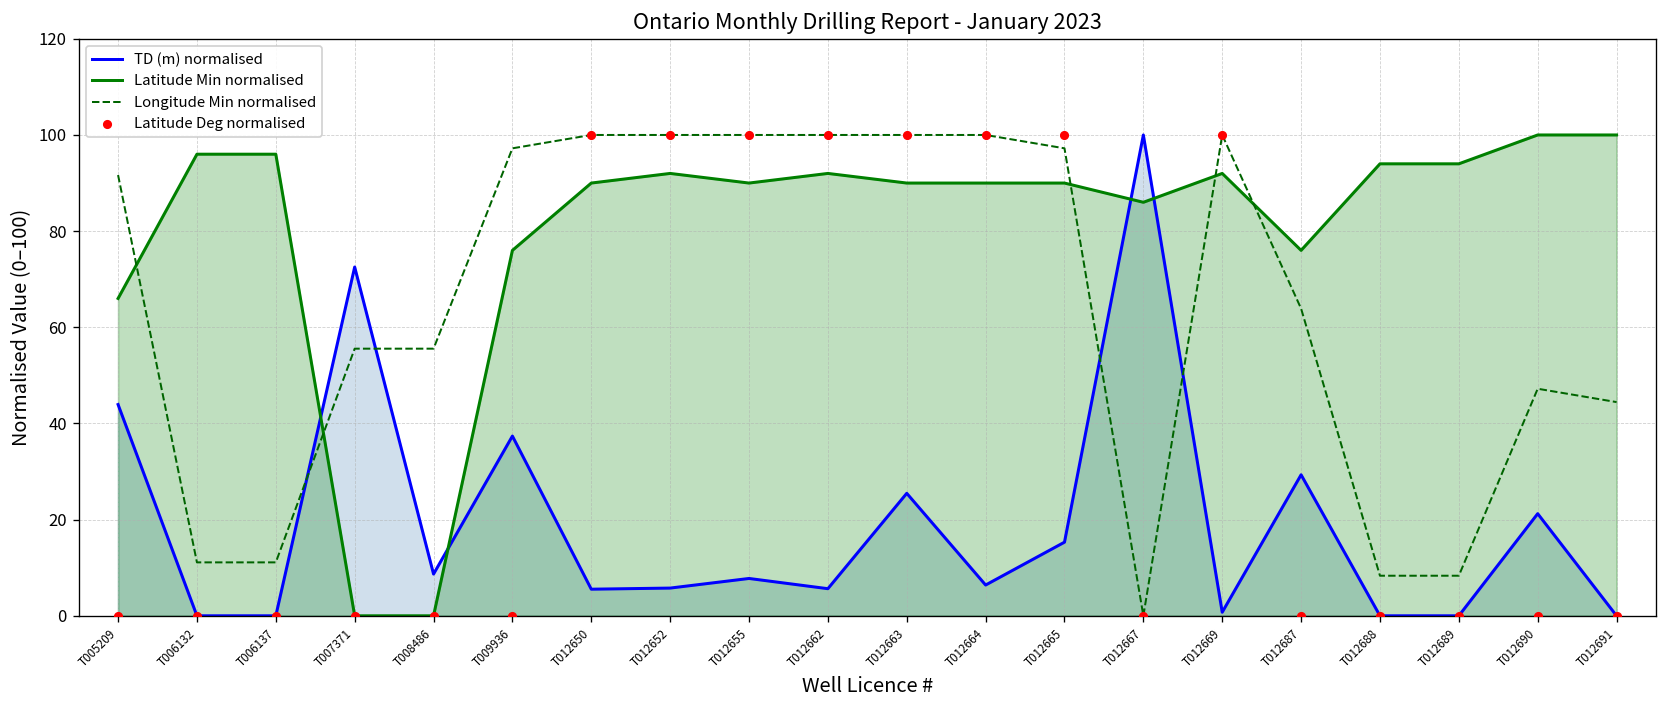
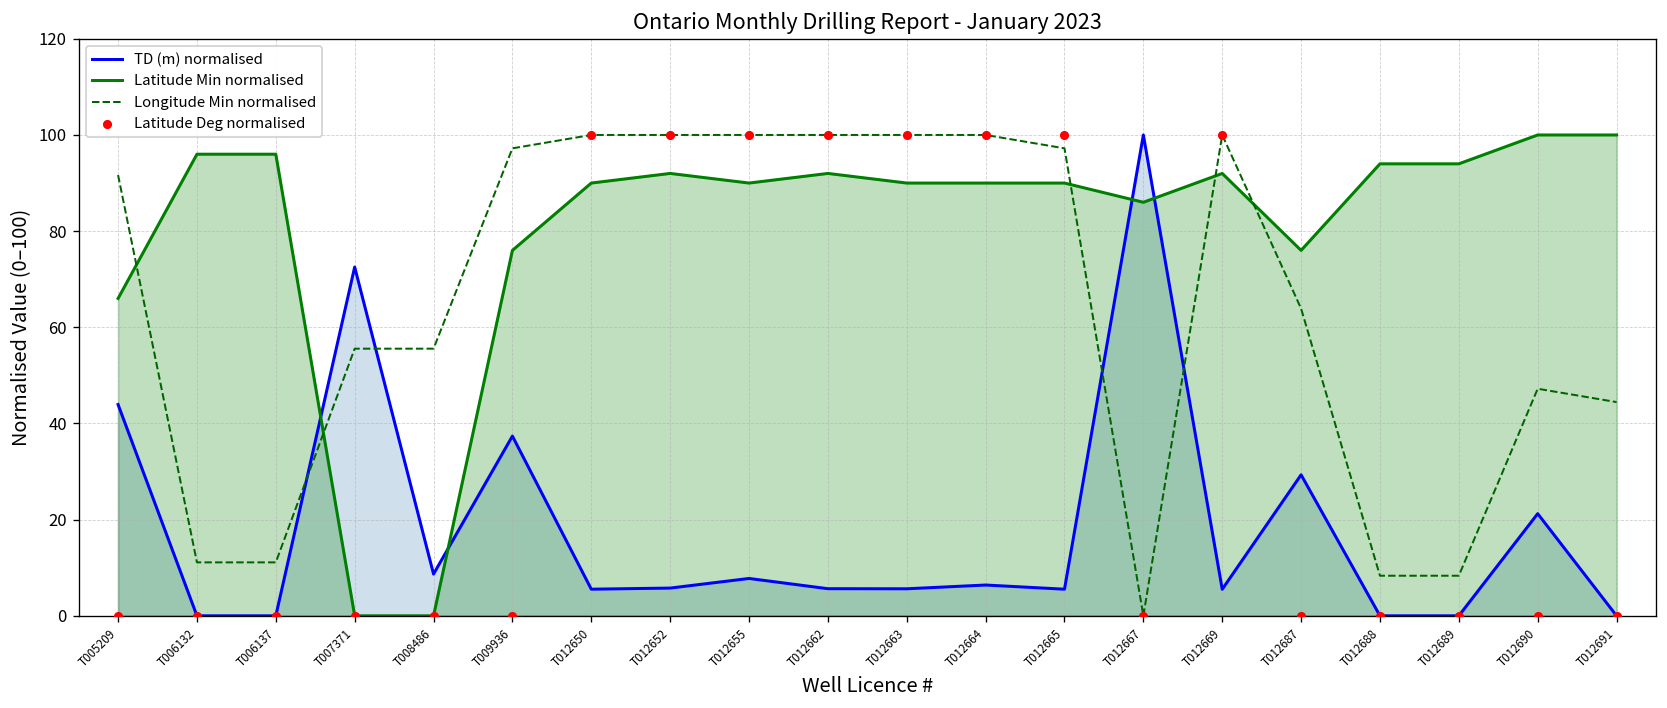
  {
    "TD (m) normalised": {
      "T005209": 44,
      "T007371": 73,
      "T008486": 9,
      "T009936": 37,
      "T012650": 6,
      "T012652": 6,
      "T012655": 8,
      "T012662": 6,
-     "T012663": 25,
+     "T012663": 6,
      "T012664": 6,
-     "T012665": 15,
+     "T012665": 6,
      "T012667": 100,
-     "T012669": 1,
+     "T012669": 6,
      "T012687": 29,
      "T012690": 21
    }
  }
